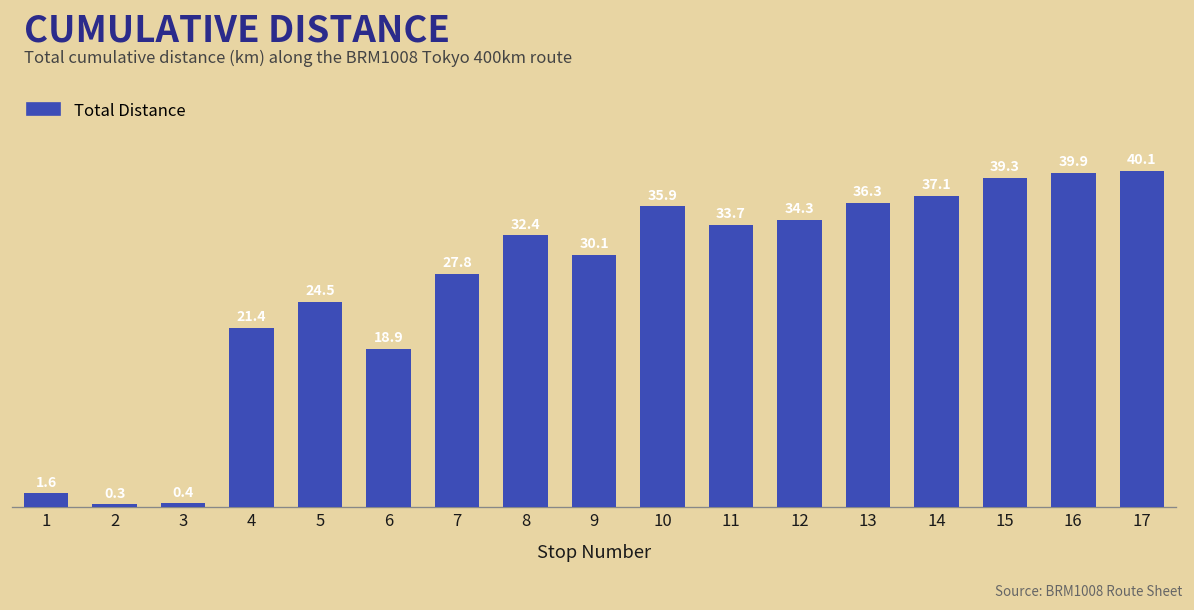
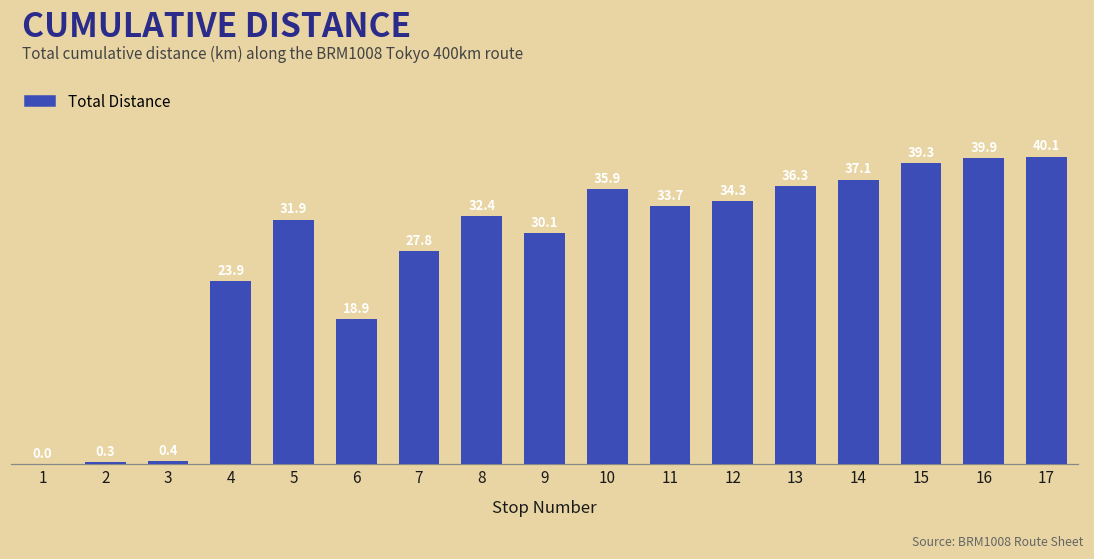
  {
-   "1": 1.6,
+   "1": 0.0,
    "2": 0.3,
    "3": 0.4,
-   "4": 21.4,
-   "5": 24.5,
+   "4": 23.9,
+   "5": 31.9,
    "6": 18.9,
    "7": 27.8,
    "8": 32.4,
    "9": 30.1,
    "10": 35.9,
    "11": 33.7,
    "12": 34.3,
    "13": 36.3,
    "14": 37.1,
    "15": 39.3,
    "16": 39.9,
    "17": 40.1
  }
